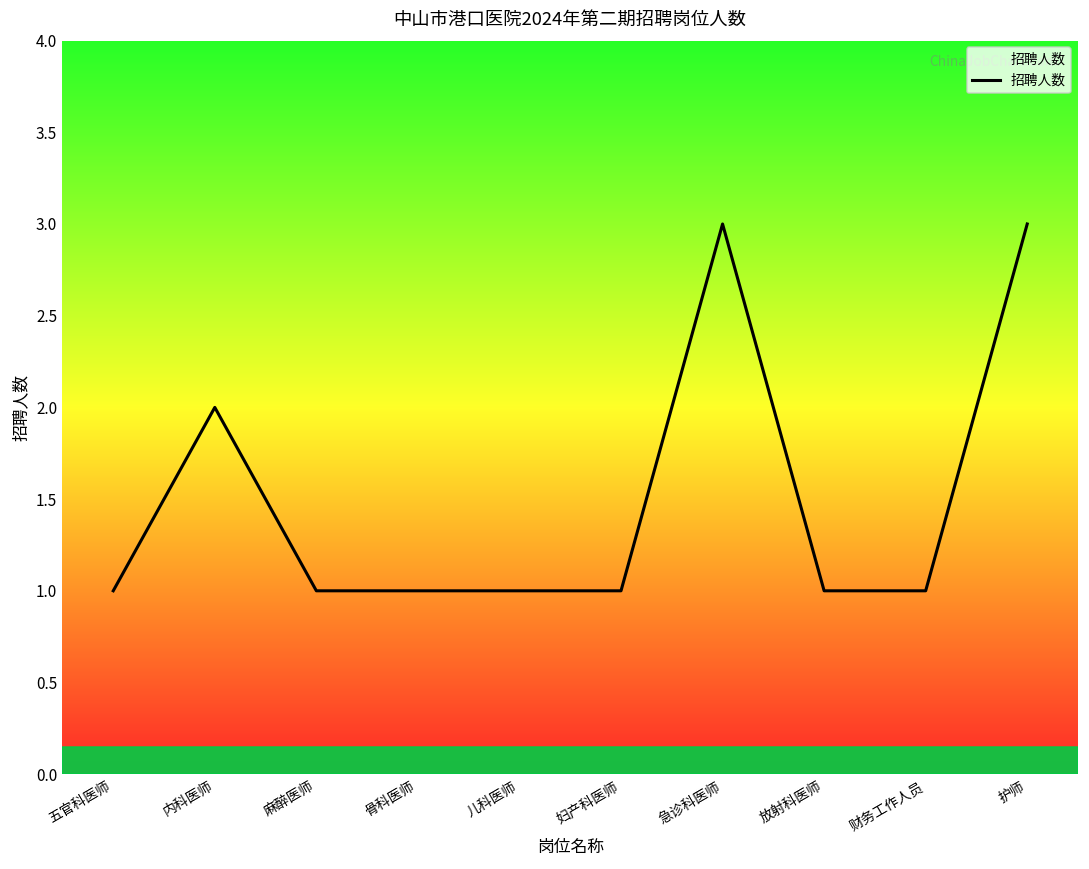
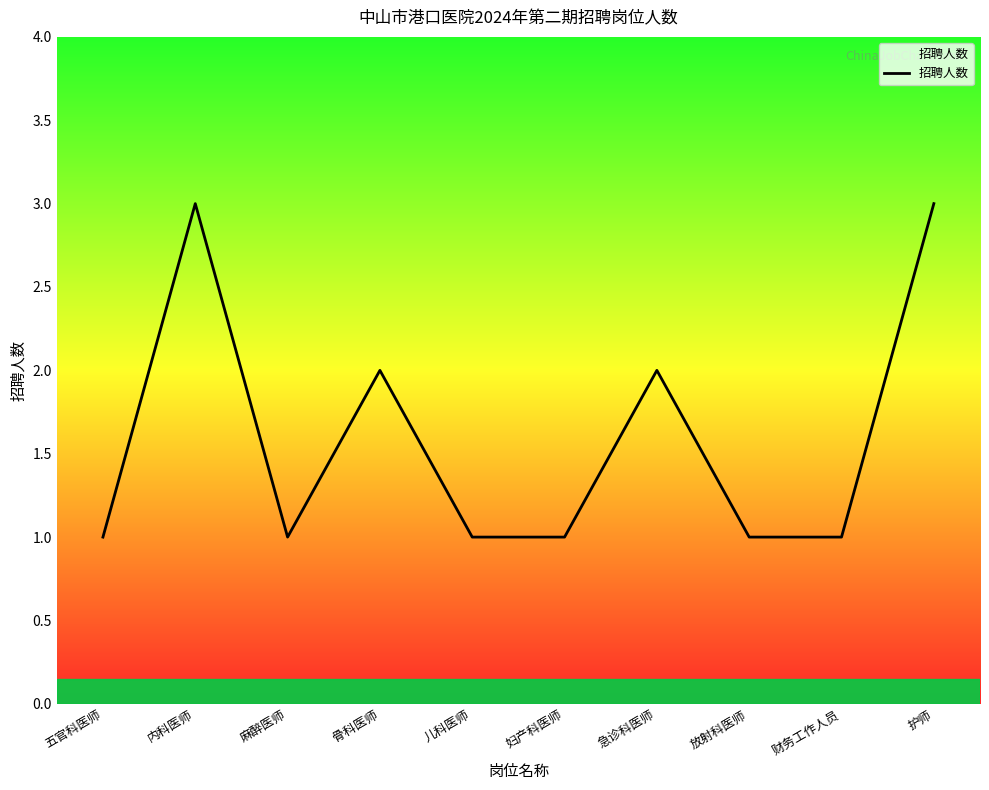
  {
    "五官科医师": 1,
-   "内科医师": 2,
+   "内科医师": 3,
    "麻醉医师": 1,
-   "骨科医师": 1,
+   "骨科医师": 2,
    "儿科医师": 1,
    "妇产科医师": 1,
-   "急诊科医师": 3,
+   "急诊科医师": 2,
    "放射科医师": 1,
    "财务工作人员": 1,
    "护师": 3
  }
